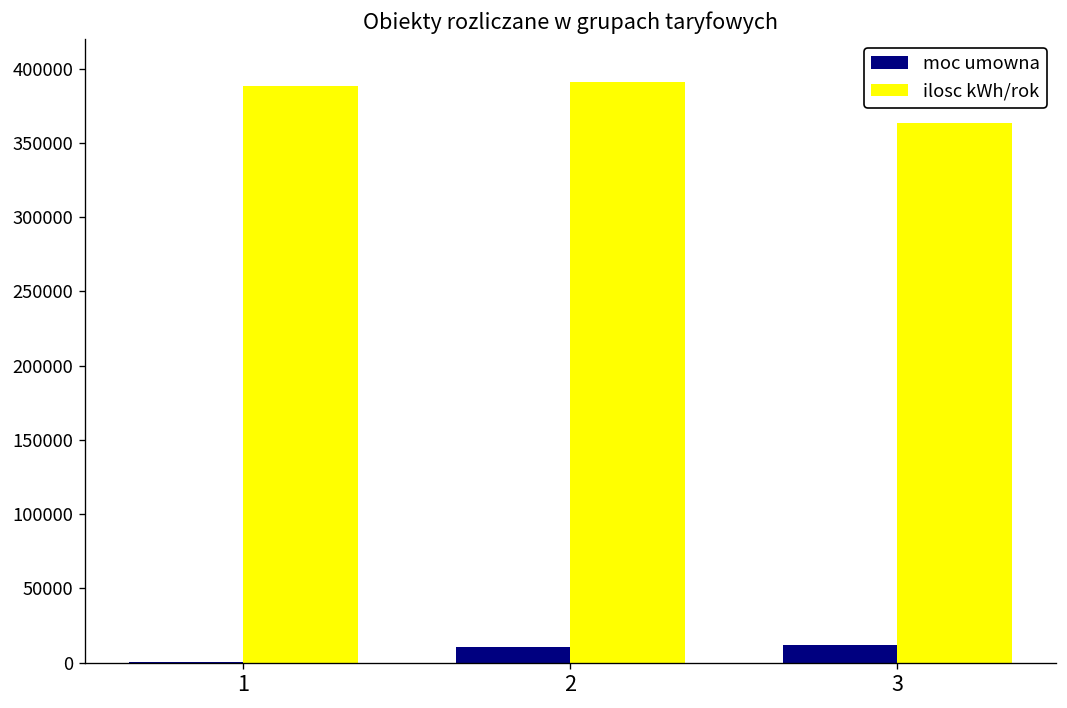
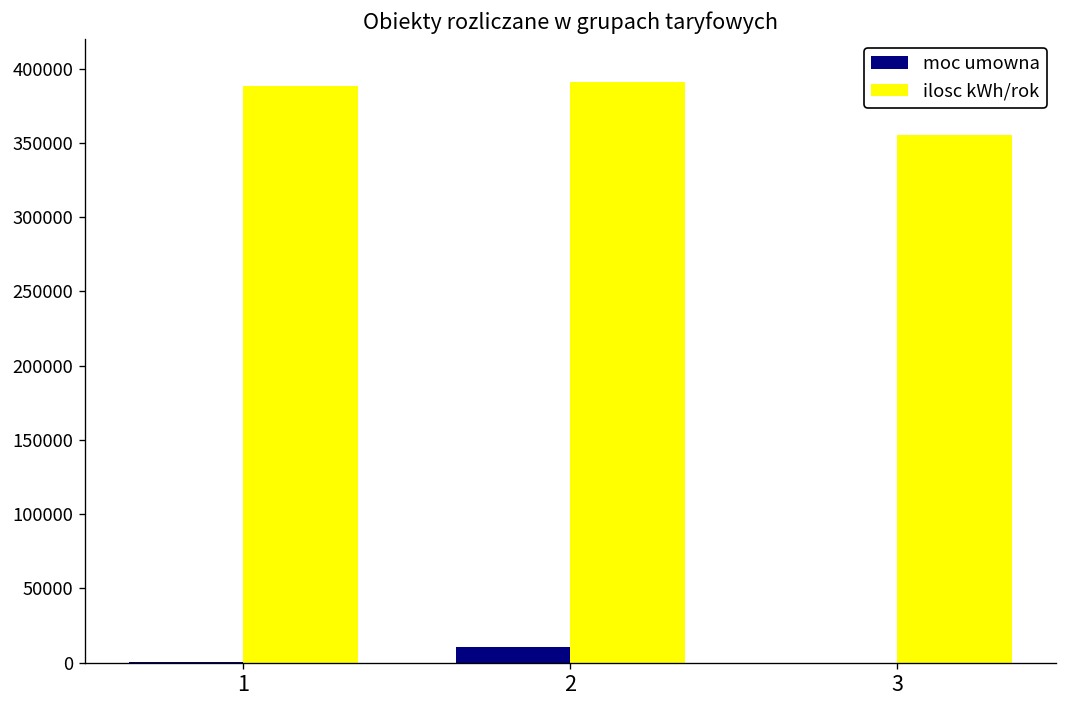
  {
    "moc umowna": {
      "2": 10000,
-     "3": 12000
+     "3": 0
    },
    "ilosc kWh/rok": {
      "1": 388000,
      "2": 391000,
-     "3": 363000
+     "3": 355000
    }
  }
